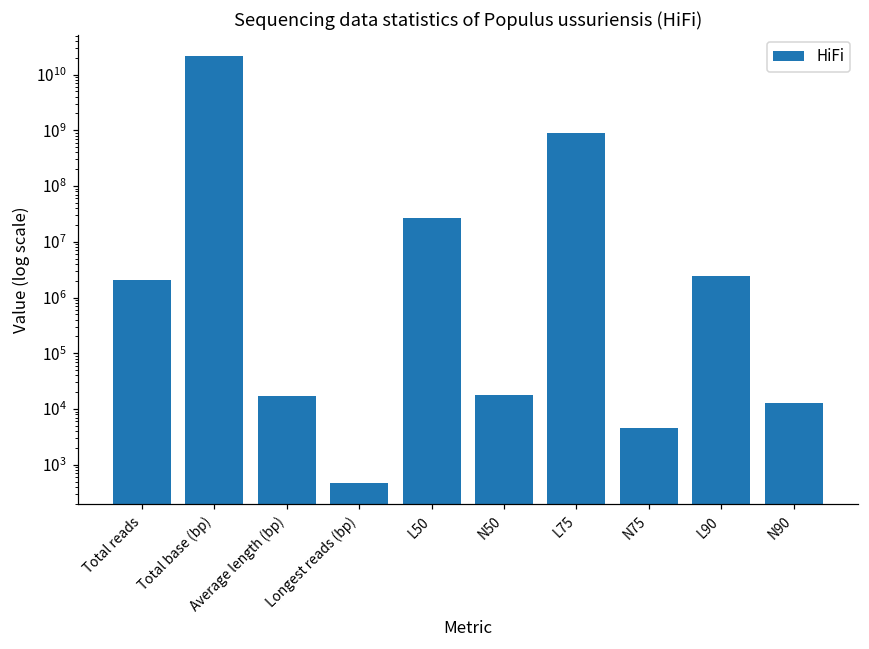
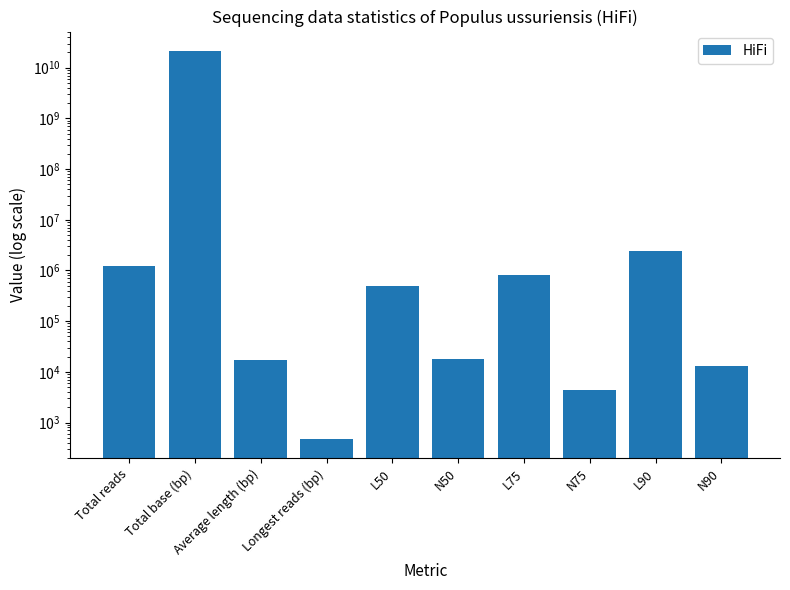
  {
-   "Total reads": 2100000,
+   "Total reads": 1200000,
    "Total base (bp)": 21000000000,
    "Average length (bp)": 17000,
    "Longest reads (bp)": 500,
-   "L50": 30000000,
+   "L50": 500000,
    "N50": 18000,
-   "L75": 900000000,
+   "L75": 800000,
    "N75": 4000,
    "L90": 2000000,
    "N90": 13000
  }
